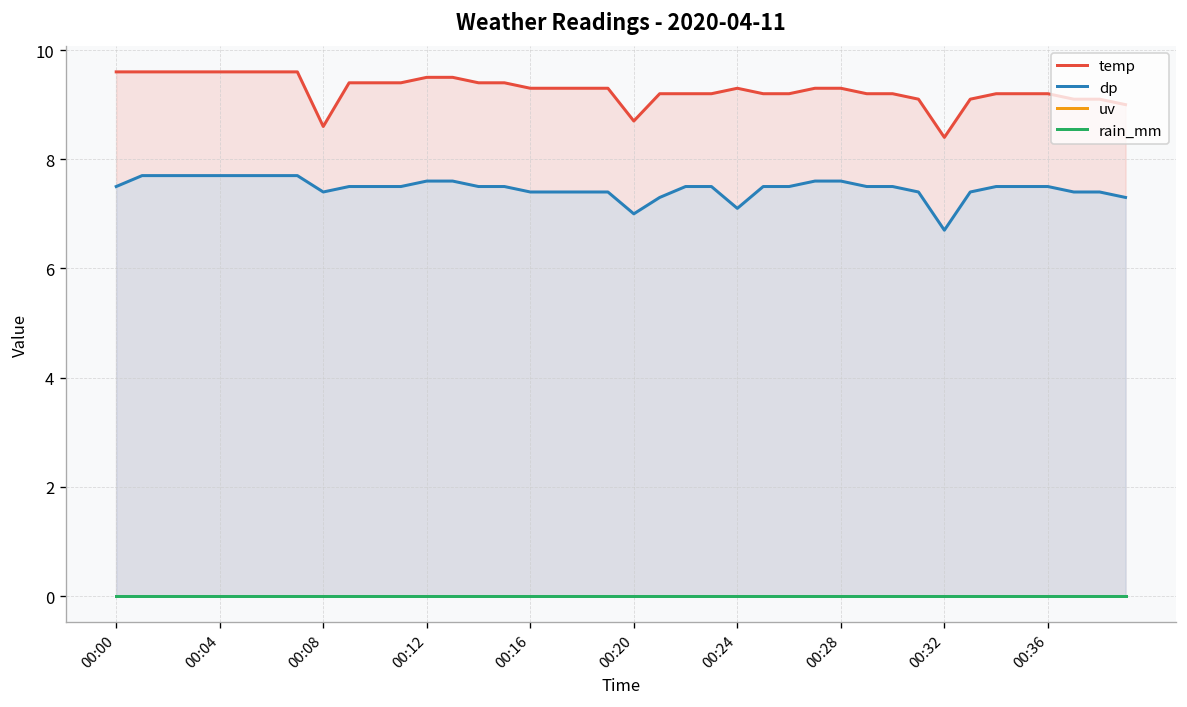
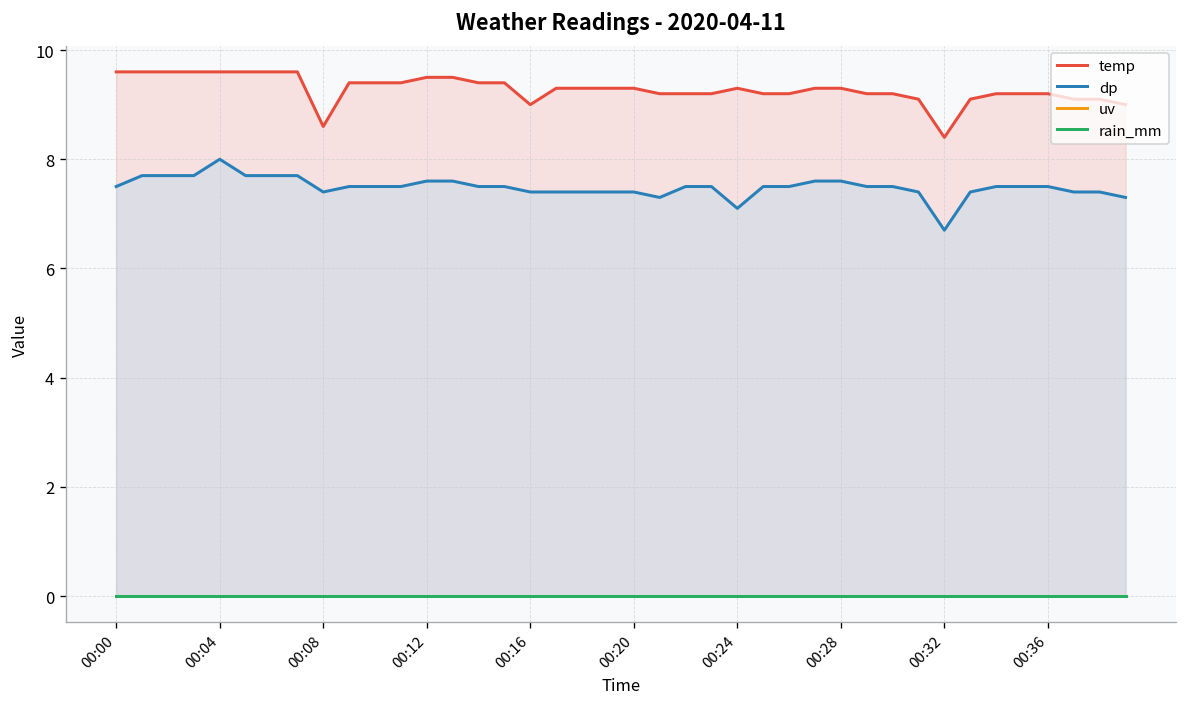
  {
    "temp": {
      "00:00": 9.6,
      "00:04": 9.6,
      "00:08": 8.6,
      "00:12": 9.5,
-     "00:16": 9.3,
-     "00:20": 8.7,
+     "00:16": 9.0,
+     "00:20": 9.3,
      "00:24": 9.3,
      "00:28": 9.3,
      "00:32": 8.4,
      "00:36": 9.2
    },
    "dp": {
      "00:00": 7.5,
-     "00:04": 7.7,
+     "00:04": 8.0,
      "00:08": 7.4,
      "00:12": 7.6,
      "00:16": 7.4,
-     "00:20": 7.0,
+     "00:20": 7.4,
      "00:24": 7.1,
      "00:28": 7.6,
      "00:32": 6.7,
      "00:36": 7.5
    },
    "rain_mm": {
      "00:00": 0.0,
      "00:04": 0.0,
      "00:08": 0.0,
      "00:12": 0.0,
      "00:16": 0.0,
      "00:20": 0.0,
      "00:24": 0.0,
      "00:28": 0.0,
      "00:32": 0.0,
      "00:36": 0.0
    }
  }
